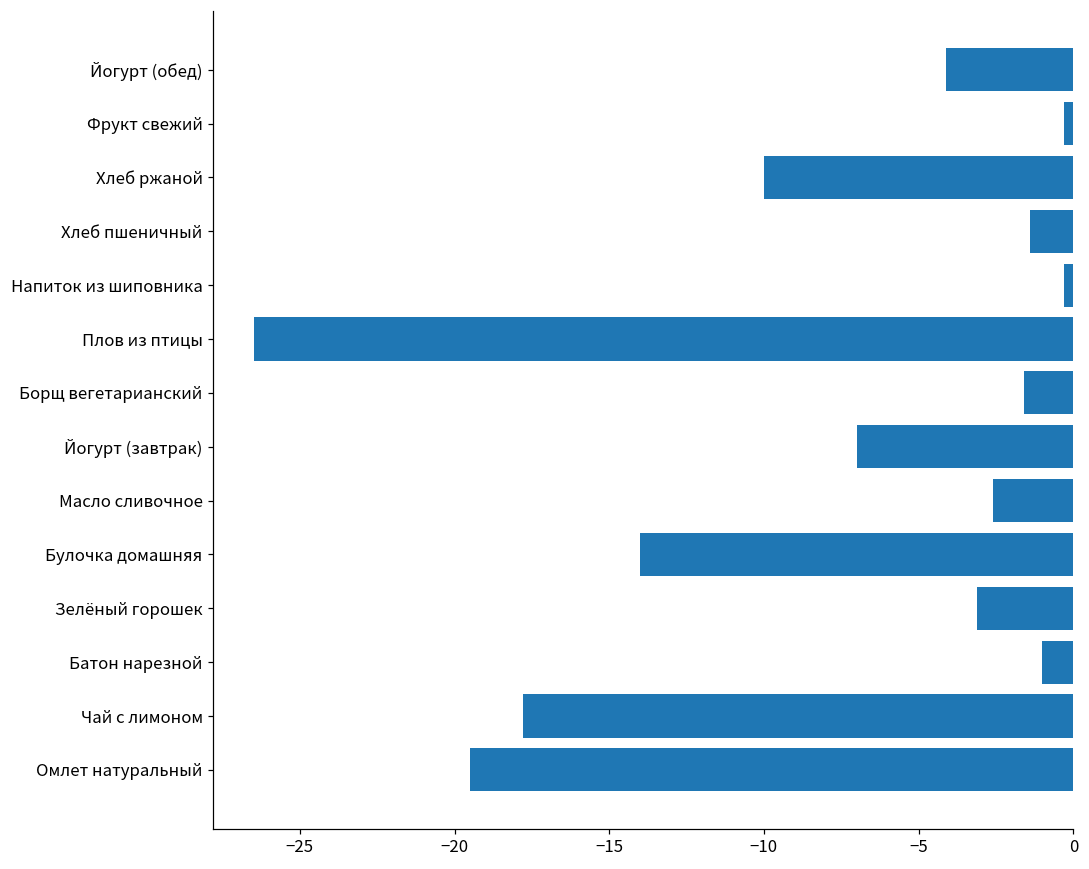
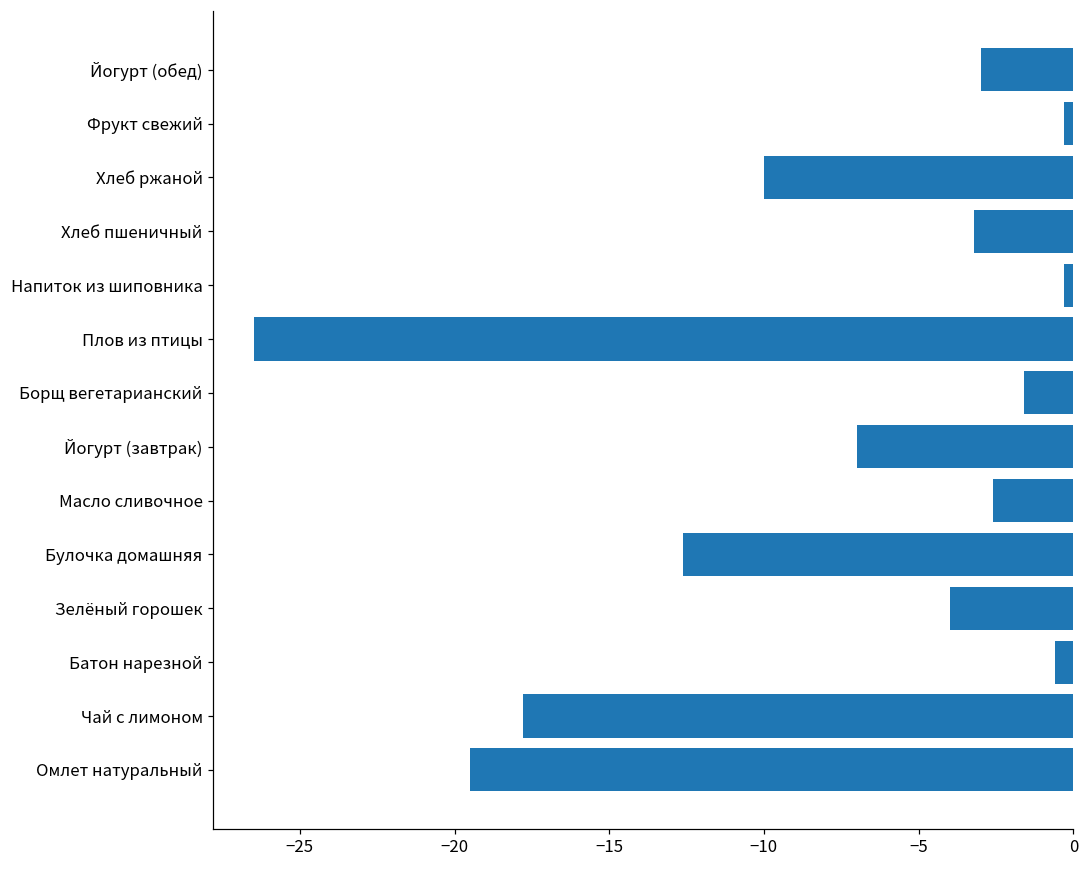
  {
-   "Йогурт (обед)": -4.1,
+   "Йогурт (обед)": -3.0,
    "Фрукт свежий": -0.3,
    "Хлеб ржаной": -10.0,
-   "Хлеб пшеничный": -1.4,
+   "Хлеб пшеничный": -3.2,
    "Напиток из шиповника": -0.3,
    "Плов из птицы": -26.5,
    "Борщ вегетарианский": -1.6,
    "Йогурт (завтрак)": -7.0,
    "Масло сливочное": -2.6,
-   "Булочка домашняя": -14.0,
-   "Зелёный горошек": -3.1,
-   "Батон нарезной": -1.0,
+   "Булочка домашняя": -12.6,
+   "Зелёный горошек": -4.0,
+   "Батон нарезной": -0.6,
    "Чай с лимоном": -17.8,
    "Омлет натуральный": -19.5
  }
